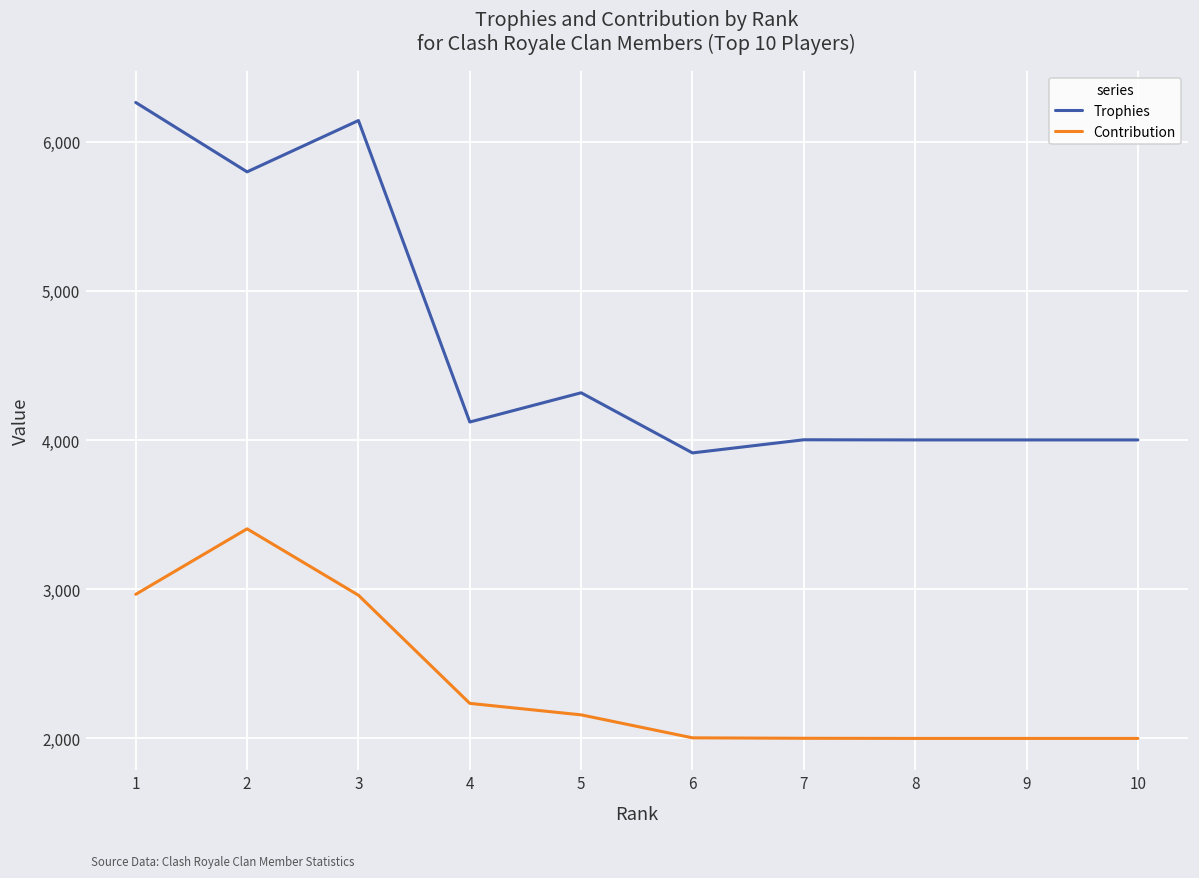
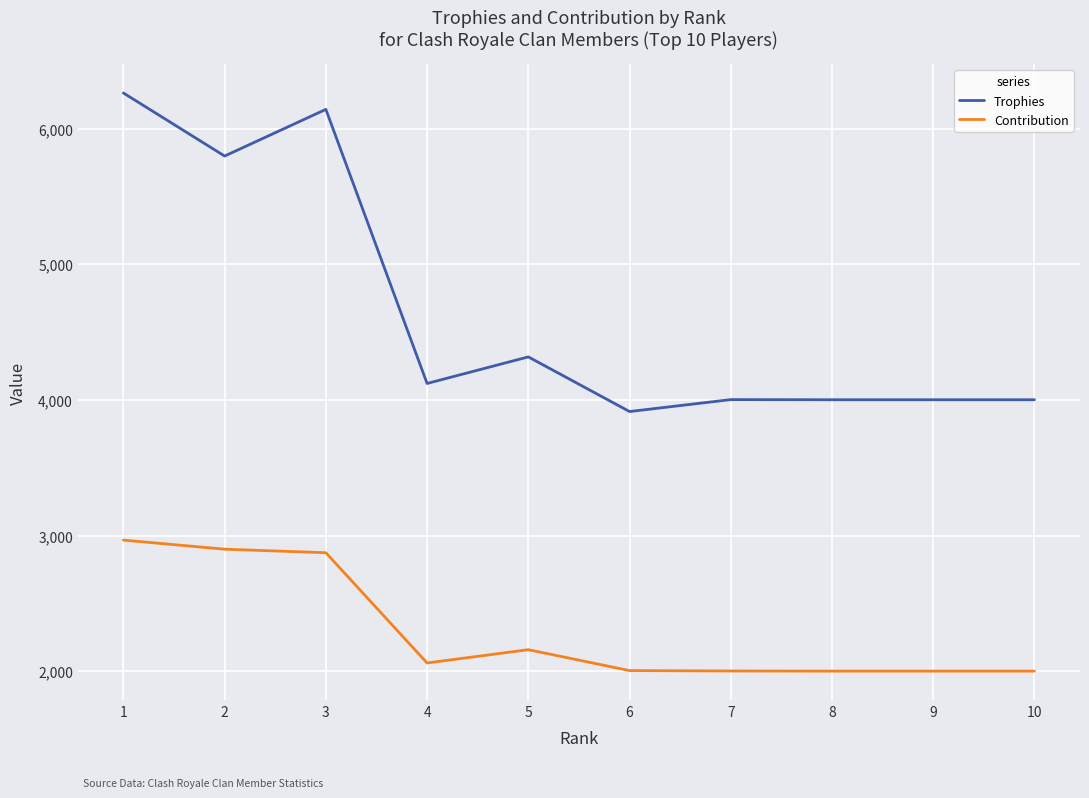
  {
    "Trophies": {
      "1": "6,260",
      "2": "5,800",
      "3": "6,140",
      "4": "4,120",
      "5": "4,320",
      "6": "3,910",
      "7": "4,000",
      "8": "4,000",
      "9": "4,000",
      "10": "4,000"
    },
    "Contribution": {
      "1": "2,970",
-     "2": "3,410",
-     "3": "2,960",
-     "4": "2,240",
+     "2": "2,900",
+     "3": "2,870",
+     "4": "2,060",
      "5": "2,160",
      "6": "2,000",
      "7": "2,000",
      "8": "2,000",
      "9": "2,000",
      "10": "2,000"
    }
  }
